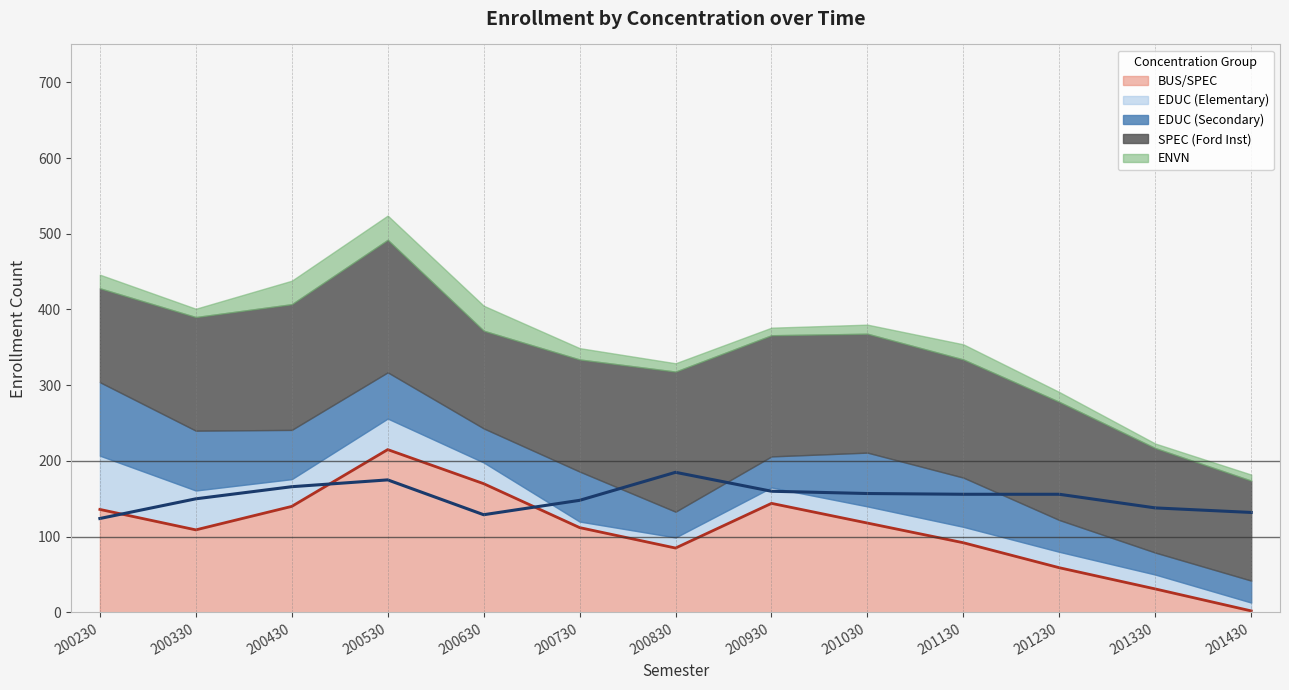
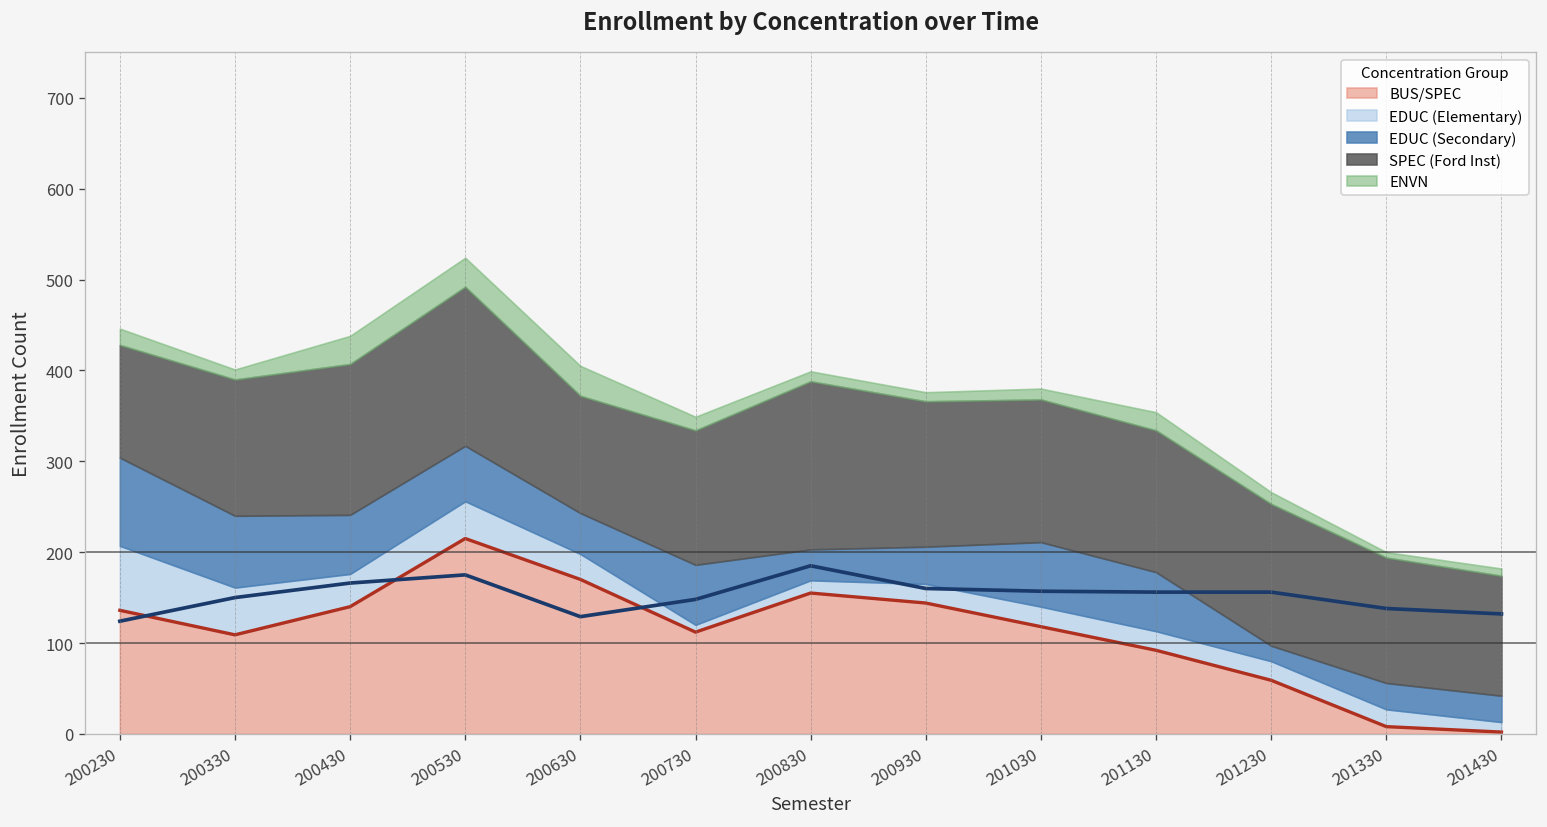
  {
    "BUS/SPEC": {
      "200230": 140,
      "200330": 110,
      "200430": 140,
      "200530": 220,
      "200630": 170,
      "200730": 110,
-     "200830": 90,
+     "200830": 160,
      "200930": 140,
      "201030": 120,
      "201130": 90,
      "201230": 60,
-     "201330": 30,
+     "201330": 10,
      "201430": 0
    },
    "EDUC (Elementary)": {
      "200230": 70,
      "200330": 50,
      "200430": 40,
      "200530": 40,
      "200630": 30,
      "200730": 10,
      "200830": 10,
      "200930": 20,
      "201030": 20,
      "201130": 20,
      "201230": 20,
      "201330": 20,
      "201430": 10
    },
    "EDUC (Secondary)": {
      "200230": 100,
      "200330": 80,
      "200430": 70,
      "200530": 60,
      "200630": 50,
      "200730": 70,
      "200830": 30,
      "200930": 40,
      "201030": 70,
      "201130": 70,
-     "201230": 40,
+     "201230": 20,
      "201330": 30,
      "201430": 30
    },
    "SPEC (Ford Inst)": {
      "200230": 120,
      "200330": 150,
      "200430": 170,
      "200530": 180,
      "200630": 130,
      "200730": 150,
      "200830": 190,
      "200930": 160,
      "201030": 160,
      "201130": 160,
      "201230": 160,
      "201330": 140,
      "201430": 130
    },
    "ENVN": {
      "200230": 20,
      "200330": 10,
      "200430": 30,
      "200530": 30,
      "200630": 30,
      "200730": 20,
      "200830": 10,
      "200930": 10,
      "201030": 10,
      "201130": 20,
      "201230": 10,
      "201330": 10,
      "201430": 10
    }
  }
